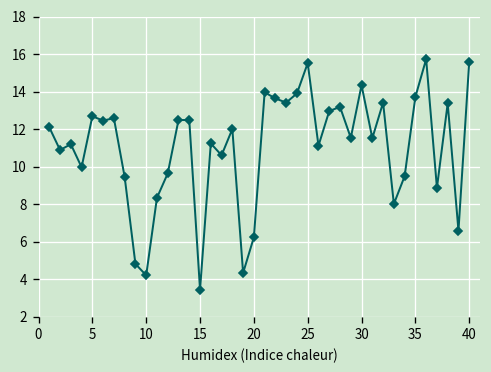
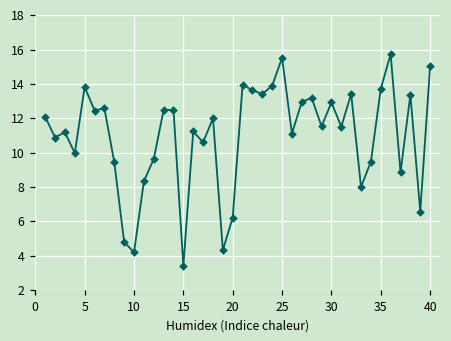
  {
-   "5": 12.7,
+   "5": 13.8,
    "10": 4.2,
    "15": 3.4,
    "20": 6.2,
    "25": 15.5,
-   "30": 14.4,
+   "30": 12.9,
    "35": 13.7,
-   "40": 15.6
+   "40": 15.1
  }
